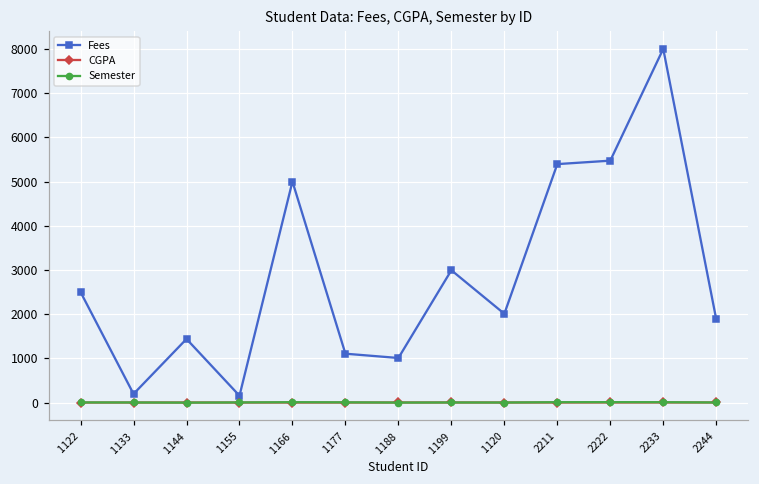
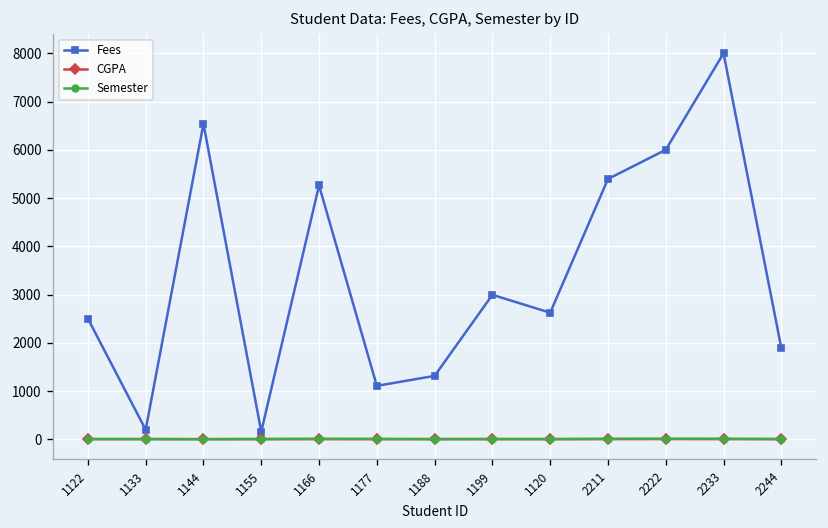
  {
    "Fees": {
      "1122": 2500,
      "1133": 200,
-     "1144": 1400,
+     "1144": 6500,
      "1155": 200,
-     "1166": 5000,
+     "1166": 5300,
      "1177": 1100,
-     "1188": 1000,
+     "1188": 1300,
      "1199": 3000,
-     "1120": 2000,
+     "1120": 2600,
      "2211": 5400,
-     "2222": 5500,
+     "2222": 6000,
      "2233": 8000,
      "2244": 1900
    },
    "Semester": {
      "1122": 0,
      "1133": 0,
      "1144": 0,
      "1155": 0,
      "1166": 0,
      "1177": 0,
      "1188": 0,
      "1199": 0,
      "1120": 0,
      "2211": 0,
      "2222": 0,
      "2233": 0,
      "2244": 0
    }
  }
